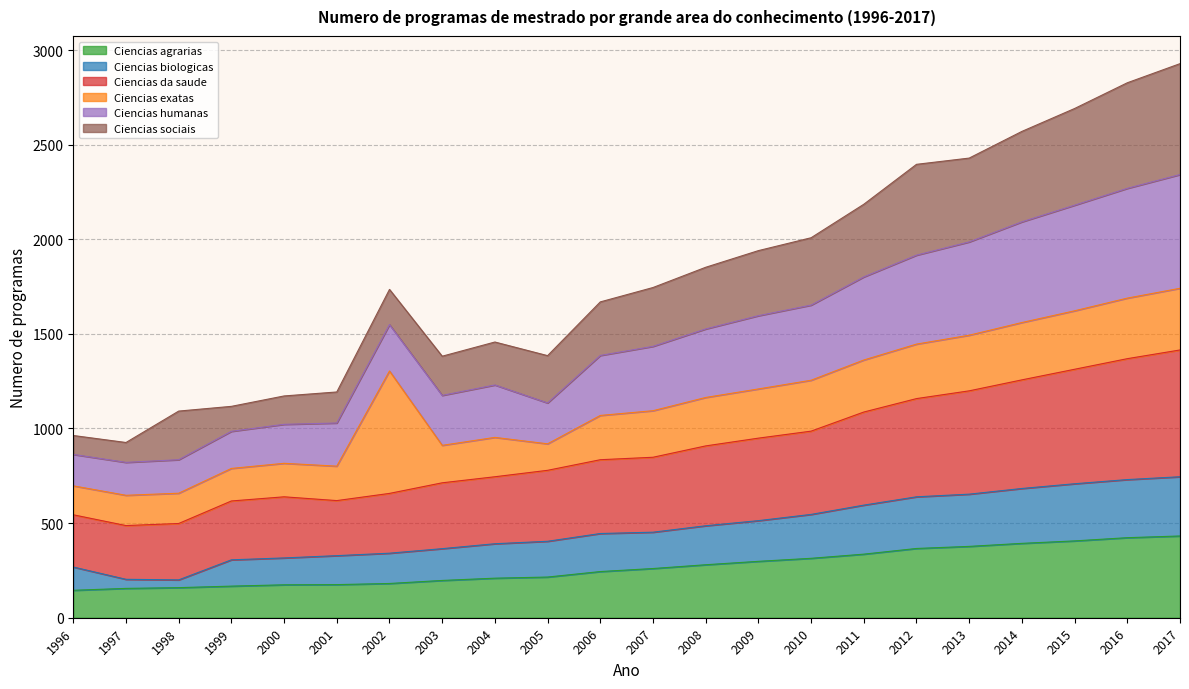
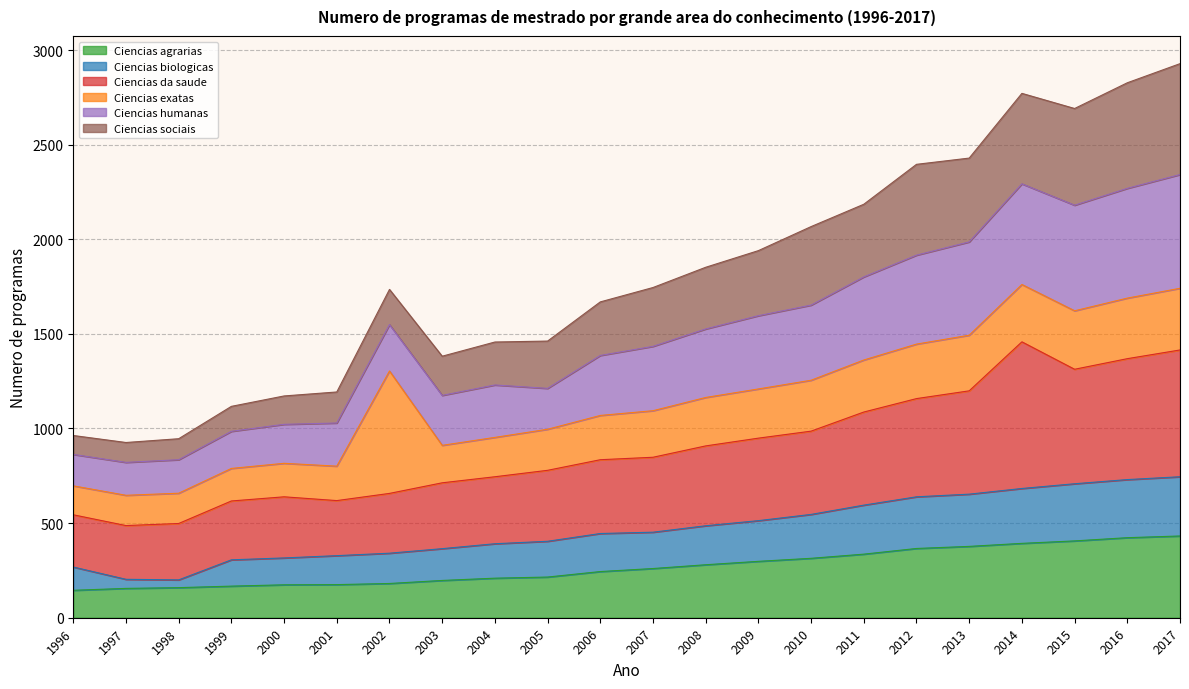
  {
    "Ciencias agrarias": {
      "1996": 150,
      "1997": 160,
      "1998": 160,
      "1999": 170,
      "2000": 170,
      "2001": 180,
      "2002": 180,
      "2003": 200,
      "2004": 210,
      "2005": 220,
      "2006": 240,
      "2007": 260,
      "2008": 280,
      "2009": 300,
      "2010": 310,
      "2011": 340,
      "2012": 370,
      "2013": 380,
      "2014": 390,
      "2015": 410,
      "2016": 420,
      "2017": 430
    },
    "Ciencias biologicas": {
      "1996": 120,
      "1997": 50,
      "1998": 40,
      "1999": 140,
      "2000": 140,
      "2001": 150,
      "2002": 160,
      "2003": 170,
      "2004": 180,
      "2005": 190,
      "2006": 200,
      "2007": 190,
      "2008": 210,
      "2009": 220,
      "2010": 230,
      "2011": 260,
      "2012": 270,
      "2013": 280,
      "2014": 290,
      "2015": 300,
      "2016": 310,
      "2017": 310
    },
    "Ciencias da saude": {
      "1996": 280,
      "1997": 280,
      "1998": 300,
      "1999": 310,
      "2000": 320,
      "2001": 290,
      "2002": 320,
      "2003": 350,
      "2004": 350,
      "2005": 380,
      "2006": 390,
      "2007": 400,
      "2008": 420,
      "2009": 440,
      "2010": 440,
      "2011": 490,
      "2012": 520,
      "2013": 550,
-     "2014": 570,
+     "2014": 780,
      "2015": 610,
      "2016": 640,
      "2017": 670
    },
    "Ciencias exatas": {
      "1996": 150,
      "1997": 160,
      "1998": 160,
      "1999": 170,
      "2000": 180,
      "2001": 180,
      "2002": 650,
      "2003": 200,
      "2004": 210,
-     "2005": 140,
+     "2005": 220,
      "2006": 230,
      "2007": 250,
      "2008": 260,
      "2009": 260,
      "2010": 270,
      "2011": 280,
      "2012": 290,
      "2013": 290,
      "2014": 300,
      "2015": 310,
      "2016": 320,
      "2017": 330
    },
    "Ciencias humanas": {
      "1996": 170,
      "1997": 170,
      "1998": 180,
      "1999": 200,
      "2000": 210,
      "2001": 230,
      "2002": 250,
      "2003": 260,
      "2004": 280,
      "2005": 220,
      "2006": 320,
      "2007": 340,
      "2008": 360,
      "2009": 390,
      "2010": 400,
      "2011": 440,
      "2012": 470,
      "2013": 490,
      "2014": 530,
      "2015": 560,
      "2016": 580,
      "2017": 600
    },
    "Ciencias sociais": {
      "1996": 100,
      "1997": 110,
-     "1998": 260,
+     "1998": 110,
      "1999": 130,
      "2000": 150,
      "2001": 160,
      "2002": 190,
      "2003": 210,
      "2004": 230,
      "2005": 250,
      "2006": 280,
      "2007": 310,
      "2008": 330,
      "2009": 340,
-     "2010": 360,
+     "2010": 420,
      "2011": 380,
      "2012": 480,
      "2013": 440,
      "2014": 480,
      "2015": 510,
      "2016": 560,
      "2017": 590
    }
  }
